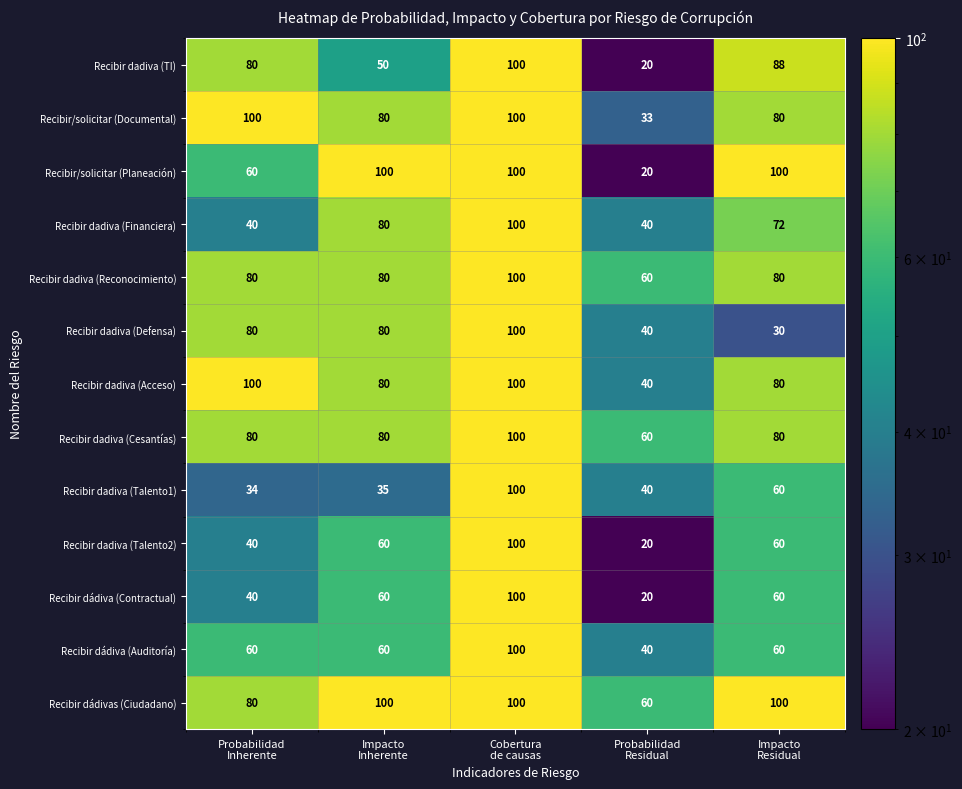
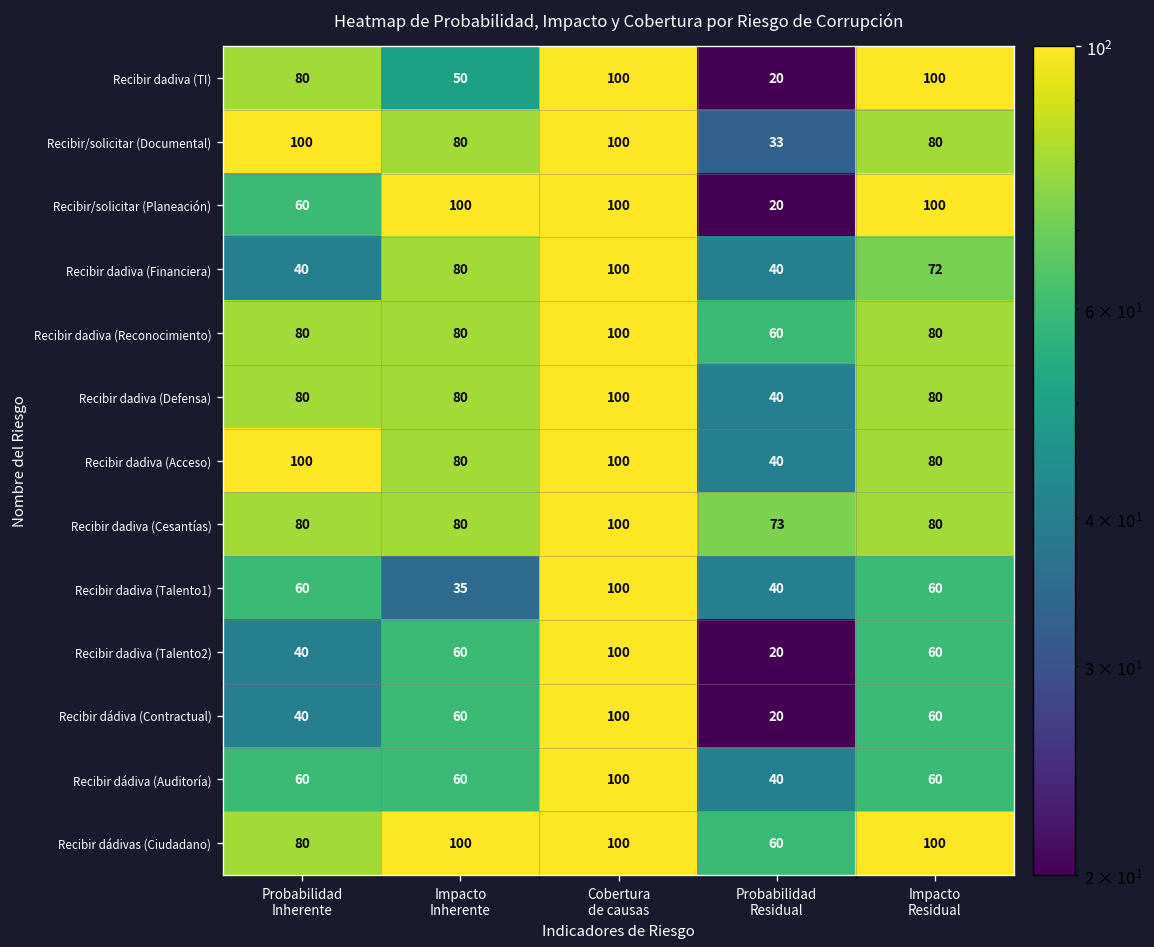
  {
    "Recibir dadiva (TI)": {
      "Probabilidad Inherente": 80,
      "Impacto Inherente": 50,
      "Cobertura de causas": 100,
      "Probabilidad Residual": 20,
-     "Impacto Residual": 88
+     "Impacto Residual": 100
    },
    "Recibir/solicitar (Documental)": {
      "Probabilidad Inherente": 100,
      "Impacto Inherente": 80,
      "Cobertura de causas": 100,
      "Probabilidad Residual": 33,
      "Impacto Residual": 80
    },
    "Recibir/solicitar (Planeación)": {
      "Probabilidad Inherente": 60,
      "Impacto Inherente": 100,
      "Cobertura de causas": 100,
      "Probabilidad Residual": 20,
      "Impacto Residual": 100
    },
    "Recibir dadiva (Financiera)": {
      "Probabilidad Inherente": 40,
      "Impacto Inherente": 80,
      "Cobertura de causas": 100,
      "Probabilidad Residual": 40,
      "Impacto Residual": 72
    },
    "Recibir dadiva (Reconocimiento)": {
      "Probabilidad Inherente": 80,
      "Impacto Inherente": 80,
      "Cobertura de causas": 100,
      "Probabilidad Residual": 60,
      "Impacto Residual": 80
    },
    "Recibir dadiva (Defensa)": {
      "Probabilidad Inherente": 80,
      "Impacto Inherente": 80,
      "Cobertura de causas": 100,
      "Probabilidad Residual": 40,
-     "Impacto Residual": 30
+     "Impacto Residual": 80
    },
    "Recibir dadiva (Acceso)": {
      "Probabilidad Inherente": 100,
      "Impacto Inherente": 80,
      "Cobertura de causas": 100,
      "Probabilidad Residual": 40,
      "Impacto Residual": 80
    },
    "Recibir dadiva (Cesantías)": {
      "Probabilidad Inherente": 80,
      "Impacto Inherente": 80,
      "Cobertura de causas": 100,
-     "Probabilidad Residual": 60,
+     "Probabilidad Residual": 73,
      "Impacto Residual": 80
    },
    "Recibir dadiva (Talento1)": {
-     "Probabilidad Inherente": 34,
+     "Probabilidad Inherente": 60,
      "Impacto Inherente": 35,
      "Cobertura de causas": 100,
      "Probabilidad Residual": 40,
      "Impacto Residual": 60
    },
    "Recibir dadiva (Talento2)": {
      "Probabilidad Inherente": 40,
      "Impacto Inherente": 60,
      "Cobertura de causas": 100,
      "Probabilidad Residual": 20,
      "Impacto Residual": 60
    },
    "Recibir dádiva (Contractual)": {
      "Probabilidad Inherente": 40,
      "Impacto Inherente": 60,
      "Cobertura de causas": 100,
      "Probabilidad Residual": 20,
      "Impacto Residual": 60
    },
    "Recibir dádiva (Auditoría)": {
      "Probabilidad Inherente": 60,
      "Impacto Inherente": 60,
      "Cobertura de causas": 100,
      "Probabilidad Residual": 40,
      "Impacto Residual": 60
    },
    "Recibir dádivas (Ciudadano)": {
      "Probabilidad Inherente": 80,
      "Impacto Inherente": 100,
      "Cobertura de causas": 100,
      "Probabilidad Residual": 60,
      "Impacto Residual": 100
    }
  }
